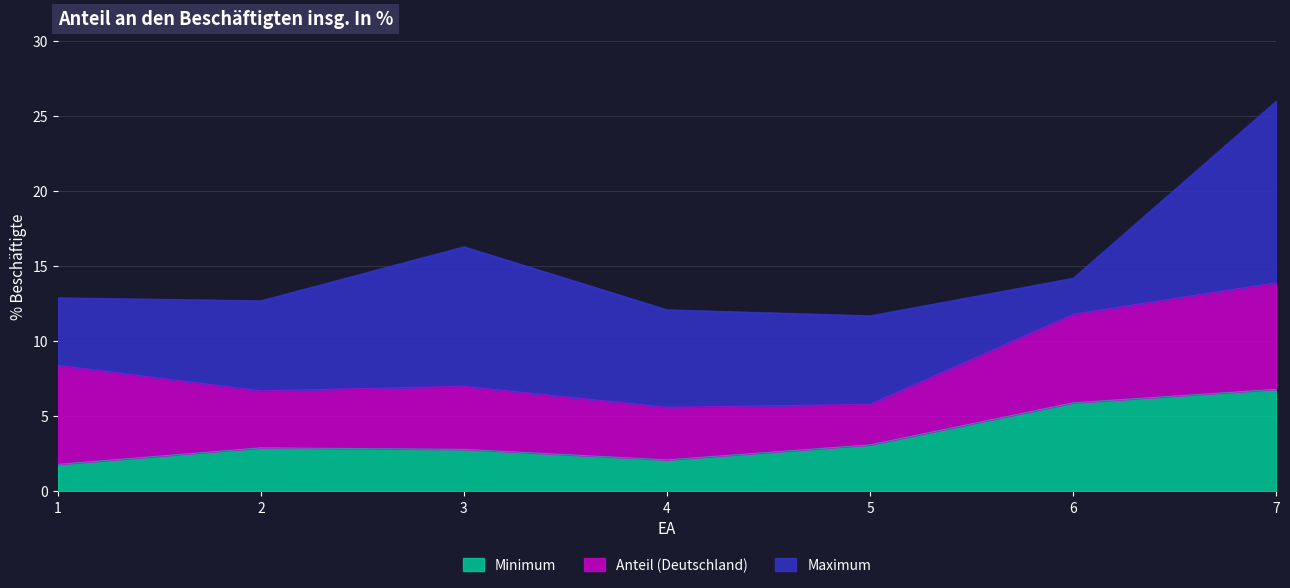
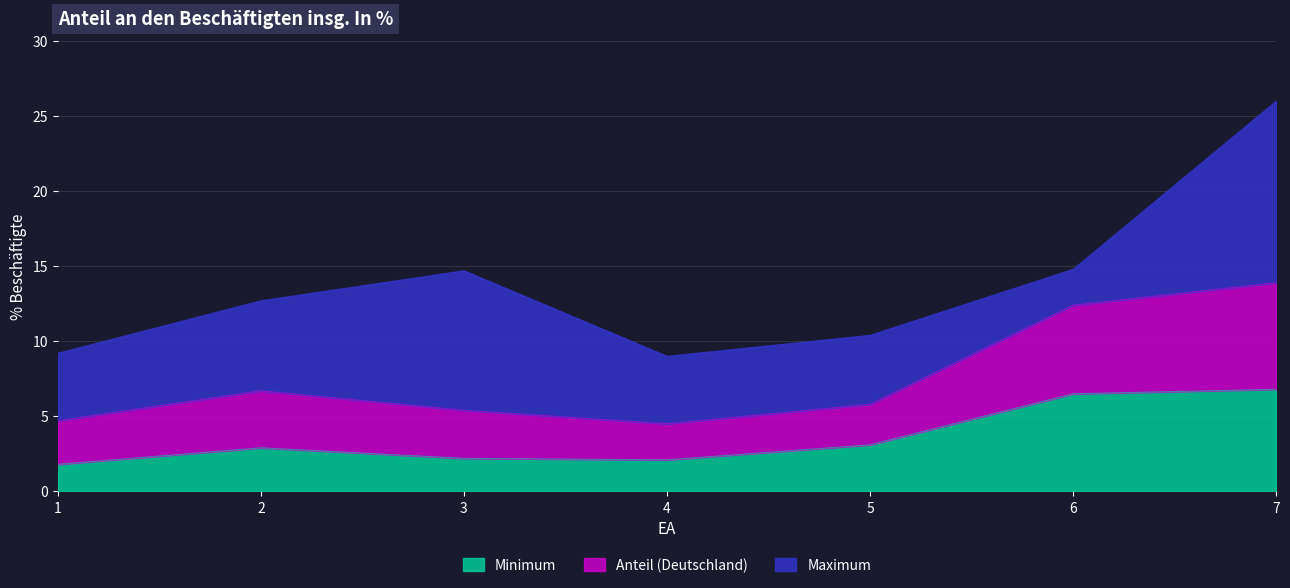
  {
    "Minimum": {
      "1": 1.8,
      "2": 2.9,
-     "3": 2.8,
+     "3": 2.2,
      "4": 2.1,
      "5": 3.1,
-     "6": 5.9,
+     "6": 6.5,
      "7": 6.8
    },
    "Anteil (Deutschland)": {
-     "1": 6.6,
+     "1": 2.9,
      "2": 3.8,
-     "3": 4.2,
-     "4": 3.5,
+     "3": 3.2,
+     "4": 2.4,
      "5": 2.7,
      "6": 5.9,
      "7": 7.1
    },
    "Maximum": {
      "1": 4.5,
      "2": 6.0,
      "3": 9.3,
-     "4": 6.5,
-     "5": 5.9,
+     "4": 4.5,
+     "5": 4.6,
      "6": 2.4,
      "7": 12.1
    }
  }
